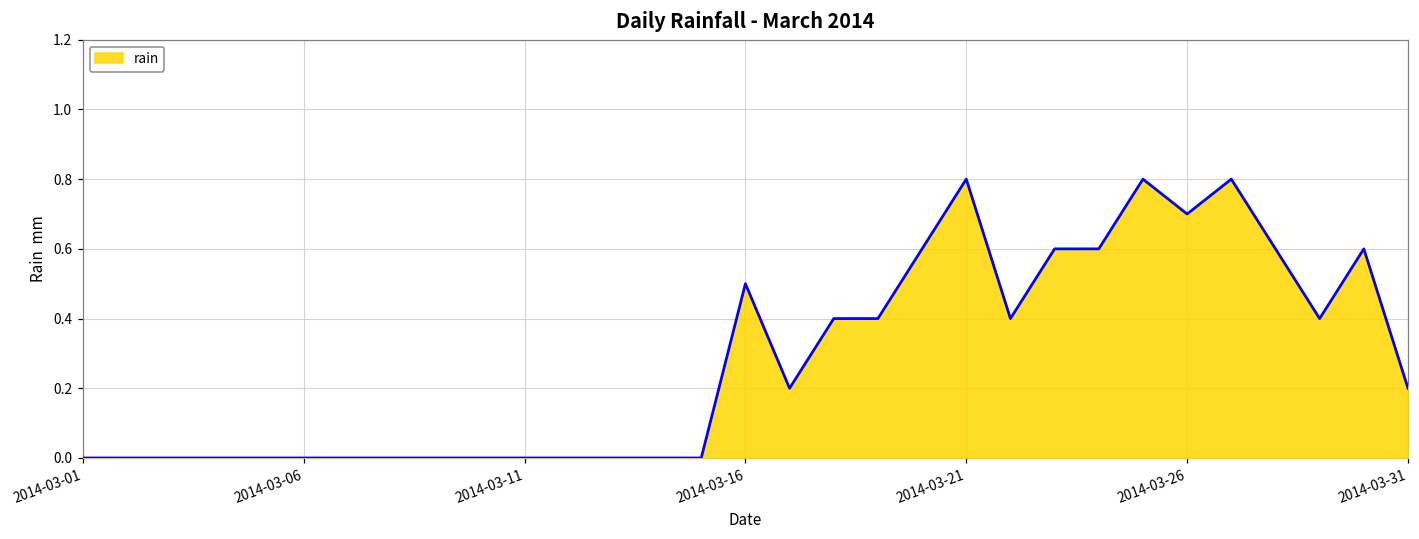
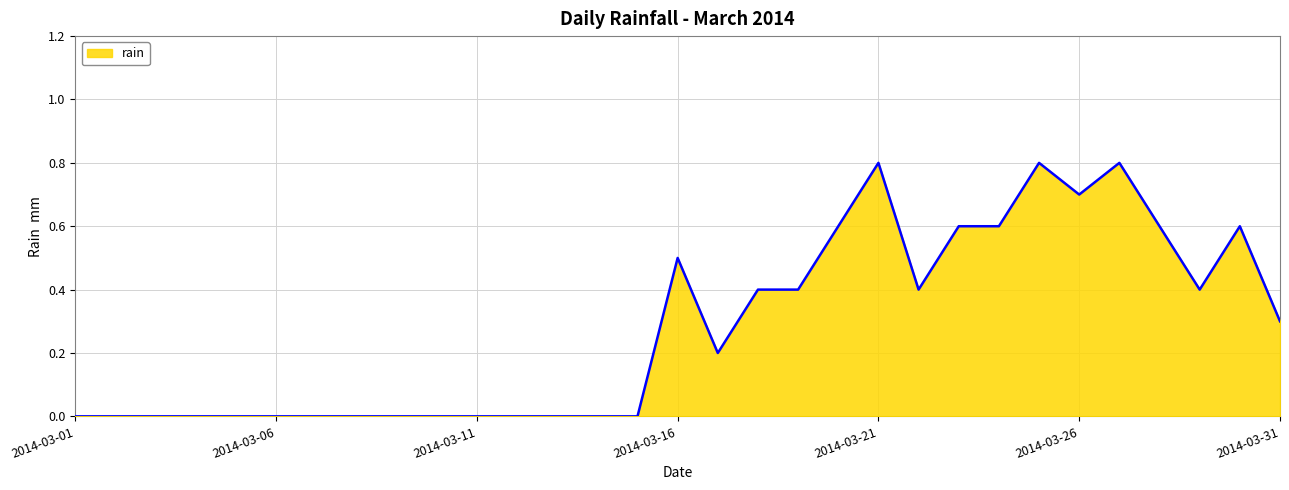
  {
    "2014-03-01": 0.0,
    "2014-03-06": 0.0,
    "2014-03-11": 0.0,
    "2014-03-16": 0.5,
    "2014-03-21": 0.8,
    "2014-03-26": 0.7,
-   "2014-03-31": 0.2
+   "2014-03-31": 0.3
  }
